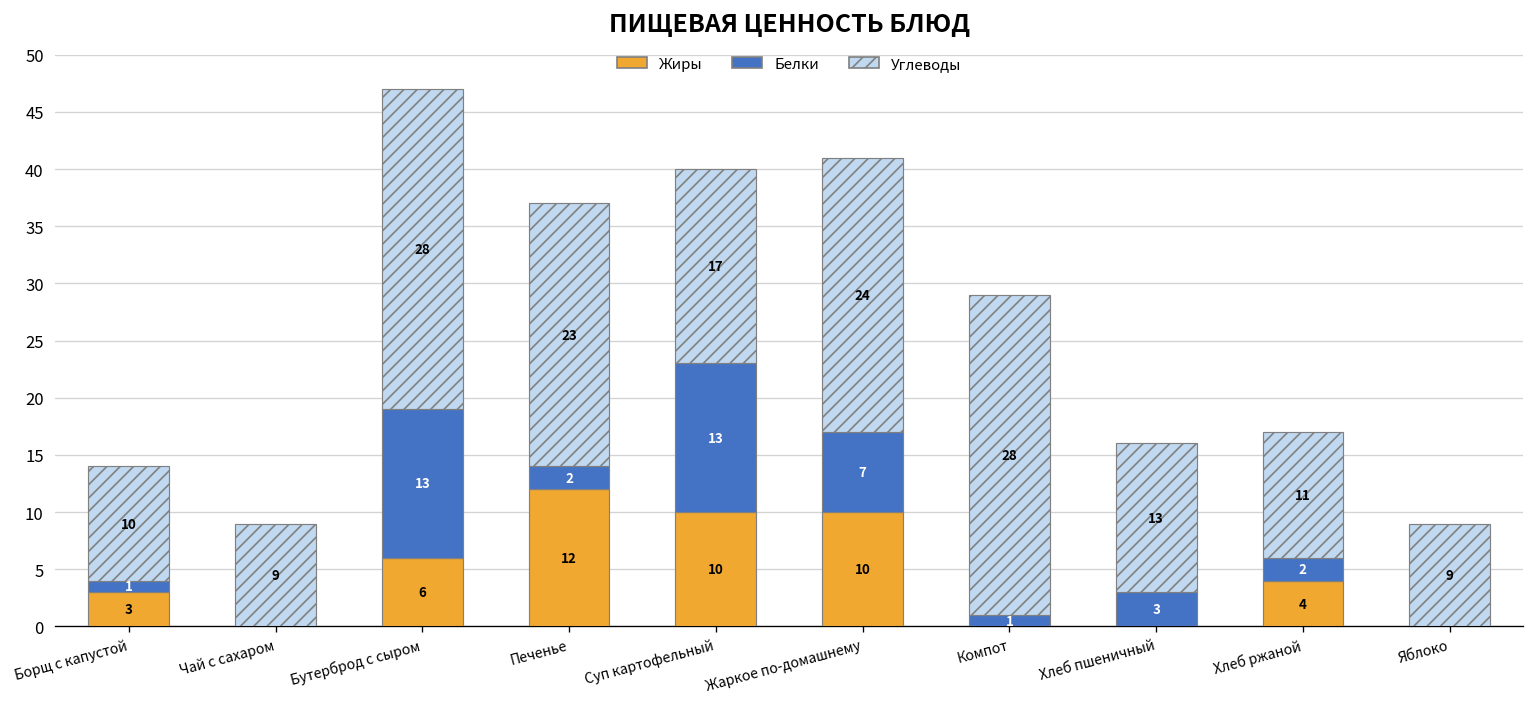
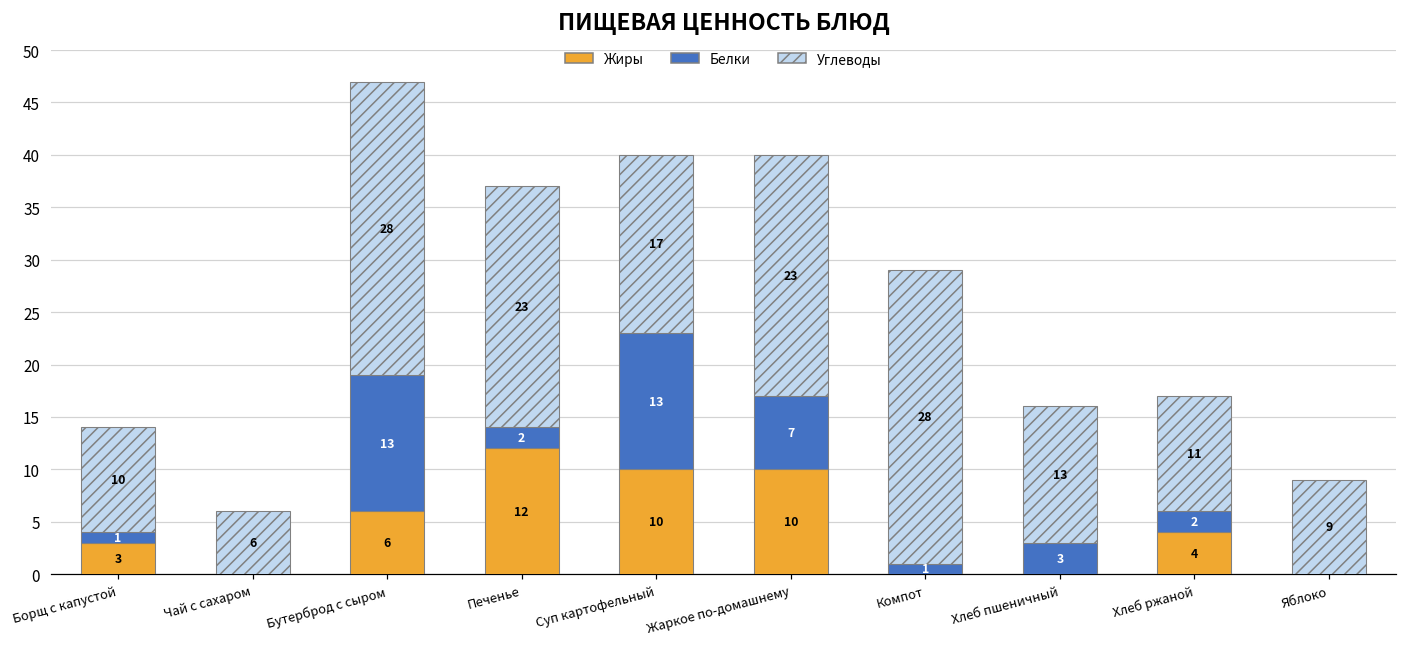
  {
    "Жиры": {
      "Борщ с капустой": 3,
      "Бутерброд с сыром": 6,
      "Печенье": 12,
      "Суп картофельный": 10,
      "Жаркое по-домашнему": 10,
      "Хлеб ржаной": 4
    },
    "Белки": {
      "Борщ с капустой": 1,
      "Бутерброд с сыром": 13,
      "Печенье": 2,
      "Суп картофельный": 13,
      "Жаркое по-домашнему": 7,
      "Компот": 1,
      "Хлеб пшеничный": 3,
      "Хлеб ржаной": 2
    },
    "Углеводы": {
      "Борщ с капустой": 10,
-     "Чай с сахаром": 9,
+     "Чай с сахаром": 6,
      "Бутерброд с сыром": 28,
      "Печенье": 23,
      "Суп картофельный": 17,
-     "Жаркое по-домашнему": 24,
+     "Жаркое по-домашнему": 23,
      "Компот": 28,
      "Хлеб пшеничный": 13,
      "Хлеб ржаной": 11,
      "Яблоко": 9
    }
  }
